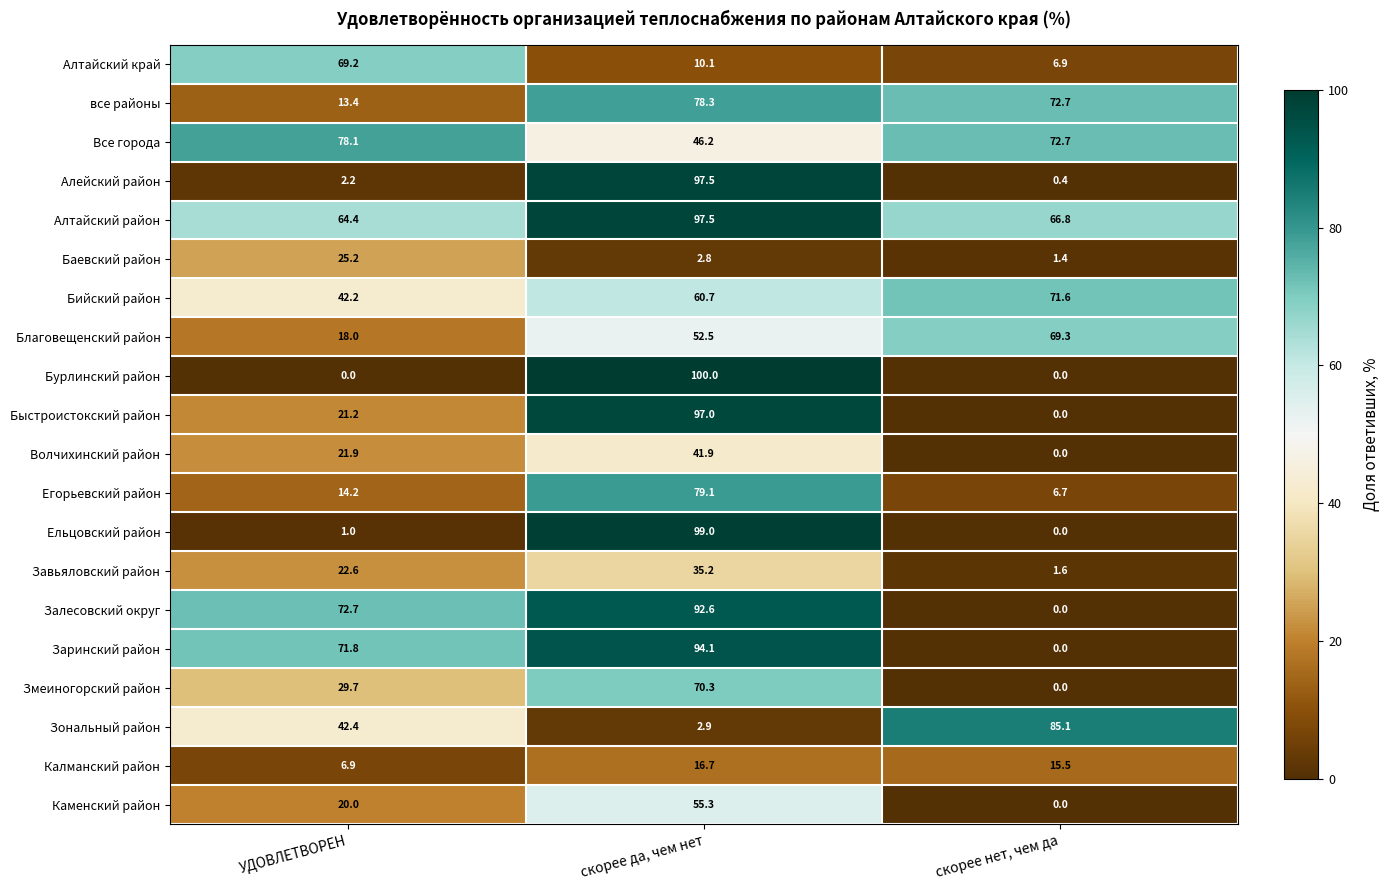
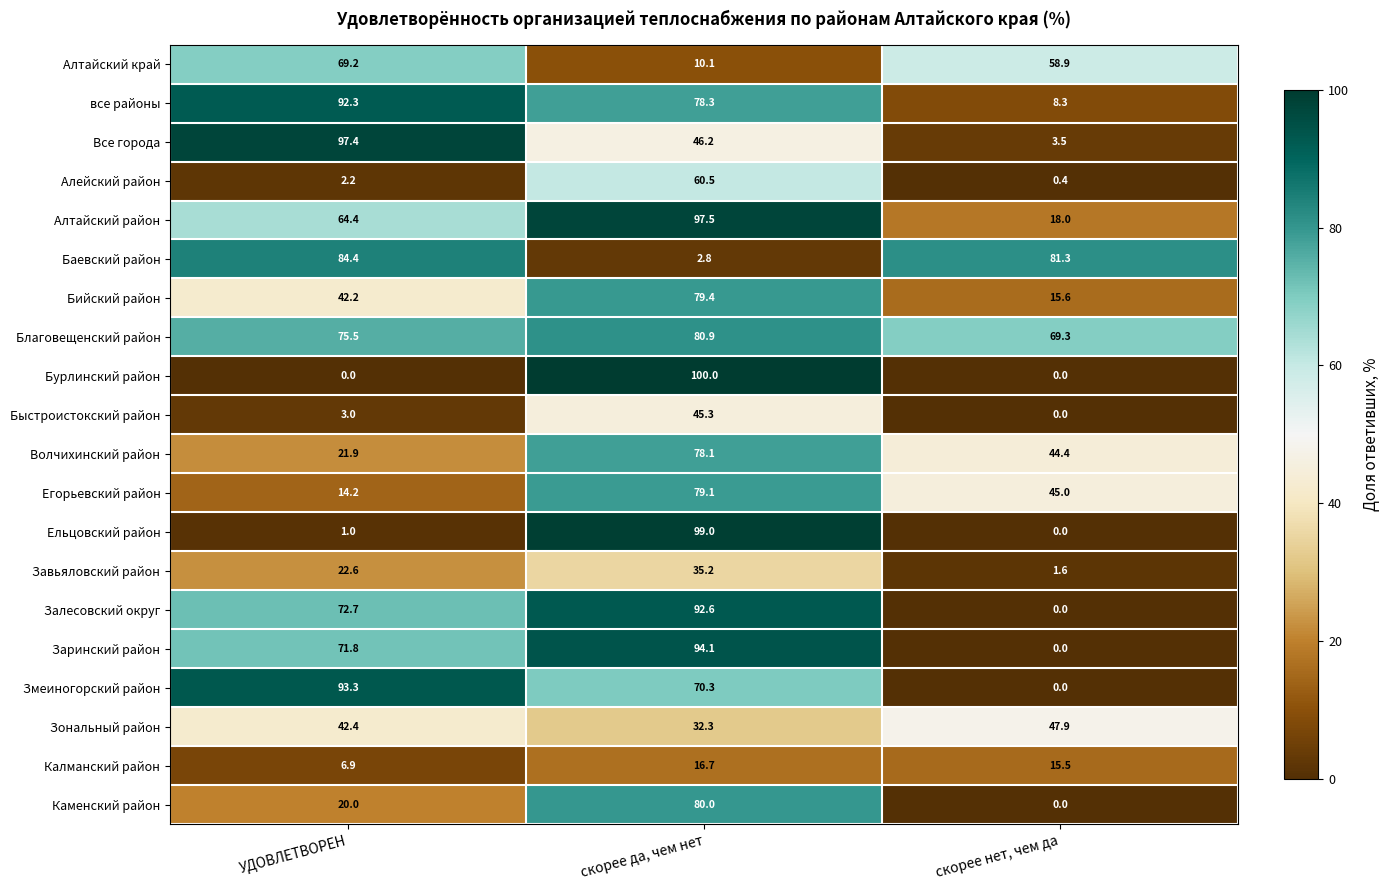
  {
    "Алтайский край": {
      "УДОВЛЕТВОРЕН": 69.2,
      "скорее да, чем нет": 10.1,
-     "скорее нет, чем да": 6.9
+     "скорее нет, чем да": 58.9
    },
    "все районы": {
-     "УДОВЛЕТВОРЕН": 13.4,
+     "УДОВЛЕТВОРЕН": 92.3,
      "скорее да, чем нет": 78.3,
-     "скорее нет, чем да": 72.7
+     "скорее нет, чем да": 8.3
    },
    "Все города": {
-     "УДОВЛЕТВОРЕН": 78.1,
+     "УДОВЛЕТВОРЕН": 97.4,
      "скорее да, чем нет": 46.2,
-     "скорее нет, чем да": 72.7
+     "скорее нет, чем да": 3.5
    },
    "Алейский район": {
      "УДОВЛЕТВОРЕН": 2.2,
-     "скорее да, чем нет": 97.5,
+     "скорее да, чем нет": 60.5,
      "скорее нет, чем да": 0.4
    },
    "Алтайский район": {
      "УДОВЛЕТВОРЕН": 64.4,
      "скорее да, чем нет": 97.5,
-     "скорее нет, чем да": 66.8
+     "скорее нет, чем да": 18.0
    },
    "Баевский район": {
-     "УДОВЛЕТВОРЕН": 25.2,
+     "УДОВЛЕТВОРЕН": 84.4,
      "скорее да, чем нет": 2.8,
-     "скорее нет, чем да": 1.4
+     "скорее нет, чем да": 81.3
    },
    "Бийский район": {
      "УДОВЛЕТВОРЕН": 42.2,
-     "скорее да, чем нет": 60.7,
-     "скорее нет, чем да": 71.6
+     "скорее да, чем нет": 79.4,
+     "скорее нет, чем да": 15.6
    },
    "Благовещенский район": {
-     "УДОВЛЕТВОРЕН": 18.0,
-     "скорее да, чем нет": 52.5,
+     "УДОВЛЕТВОРЕН": 75.5,
+     "скорее да, чем нет": 80.9,
      "скорее нет, чем да": 69.3
    },
    "Бурлинский район": {
      "УДОВЛЕТВОРЕН": 0.0,
      "скорее да, чем нет": 100.0,
      "скорее нет, чем да": 0.0
    },
    "Быстроистокский район": {
-     "УДОВЛЕТВОРЕН": 21.2,
-     "скорее да, чем нет": 97.0,
+     "УДОВЛЕТВОРЕН": 3.0,
+     "скорее да, чем нет": 45.3,
      "скорее нет, чем да": 0.0
    },
    "Волчихинский район": {
      "УДОВЛЕТВОРЕН": 21.9,
-     "скорее да, чем нет": 41.9,
-     "скорее нет, чем да": 0.0
+     "скорее да, чем нет": 78.1,
+     "скорее нет, чем да": 44.4
    },
    "Егорьевский район": {
      "УДОВЛЕТВОРЕН": 14.2,
      "скорее да, чем нет": 79.1,
-     "скорее нет, чем да": 6.7
+     "скорее нет, чем да": 45.0
    },
    "Ельцовский район": {
      "УДОВЛЕТВОРЕН": 1.0,
      "скорее да, чем нет": 99.0,
      "скорее нет, чем да": 0.0
    },
    "Завьяловский район": {
      "УДОВЛЕТВОРЕН": 22.6,
      "скорее да, чем нет": 35.2,
      "скорее нет, чем да": 1.6
    },
    "Залесовский округ": {
      "УДОВЛЕТВОРЕН": 72.7,
      "скорее да, чем нет": 92.6,
      "скорее нет, чем да": 0.0
    },
    "Заринский район": {
      "УДОВЛЕТВОРЕН": 71.8,
      "скорее да, чем нет": 94.1,
      "скорее нет, чем да": 0.0
    },
    "Змеиногорский район": {
-     "УДОВЛЕТВОРЕН": 29.7,
+     "УДОВЛЕТВОРЕН": 93.3,
      "скорее да, чем нет": 70.3,
      "скорее нет, чем да": 0.0
    },
    "Зональный район": {
      "УДОВЛЕТВОРЕН": 42.4,
-     "скорее да, чем нет": 2.9,
-     "скорее нет, чем да": 85.1
+     "скорее да, чем нет": 32.3,
+     "скорее нет, чем да": 47.9
    },
    "Калманский район": {
      "УДОВЛЕТВОРЕН": 6.9,
      "скорее да, чем нет": 16.7,
      "скорее нет, чем да": 15.5
    },
    "Каменский район": {
      "УДОВЛЕТВОРЕН": 20.0,
-     "скорее да, чем нет": 55.3,
+     "скорее да, чем нет": 80.0,
      "скорее нет, чем да": 0.0
    }
  }
